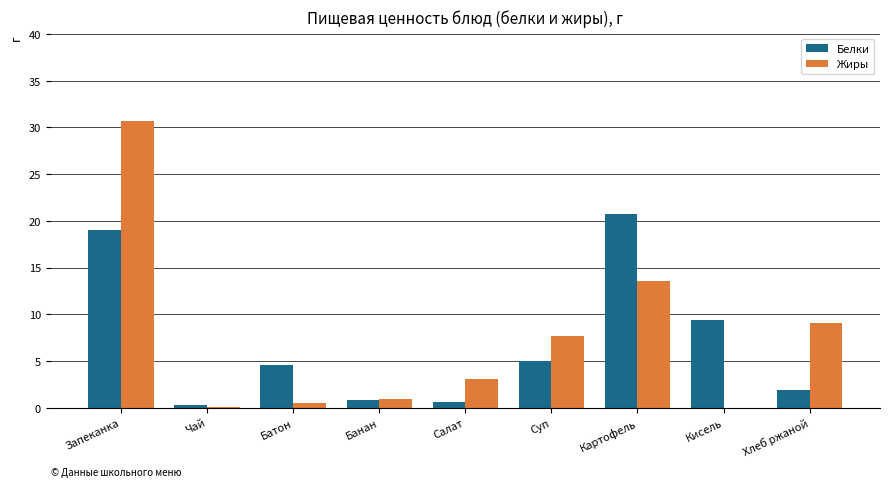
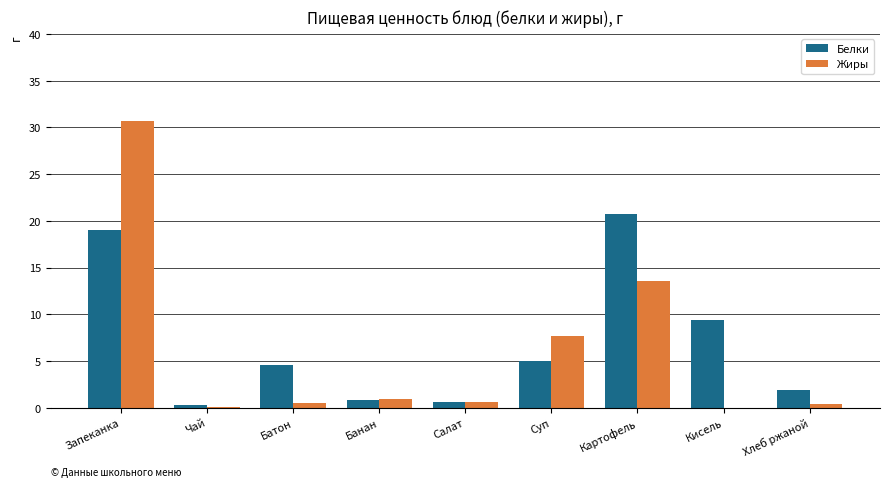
  {
    "Белки": {
      "Запеканка": 19,
      "Батон": 5,
      "Банан": 1,
      "Салат": 1,
      "Суп": 5,
      "Картофель": 21,
      "Кисель": 9,
      "Хлеб ржаной": 2
    },
    "Жиры": {
      "Запеканка": 31,
      "Батон": 0,
      "Банан": 1,
-     "Салат": 3,
+     "Салат": 1,
      "Суп": 8,
      "Картофель": 14,
-     "Хлеб ржаной": 9
+     "Хлеб ржаной": 0
    }
  }
